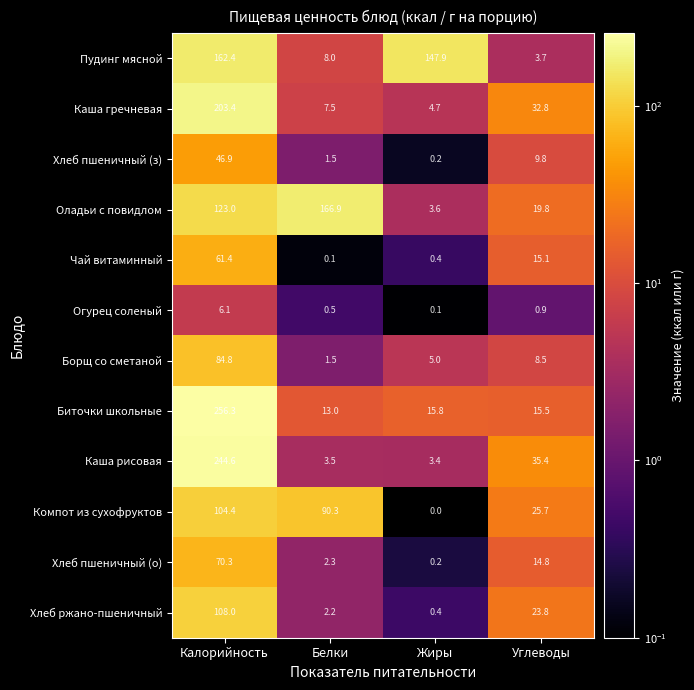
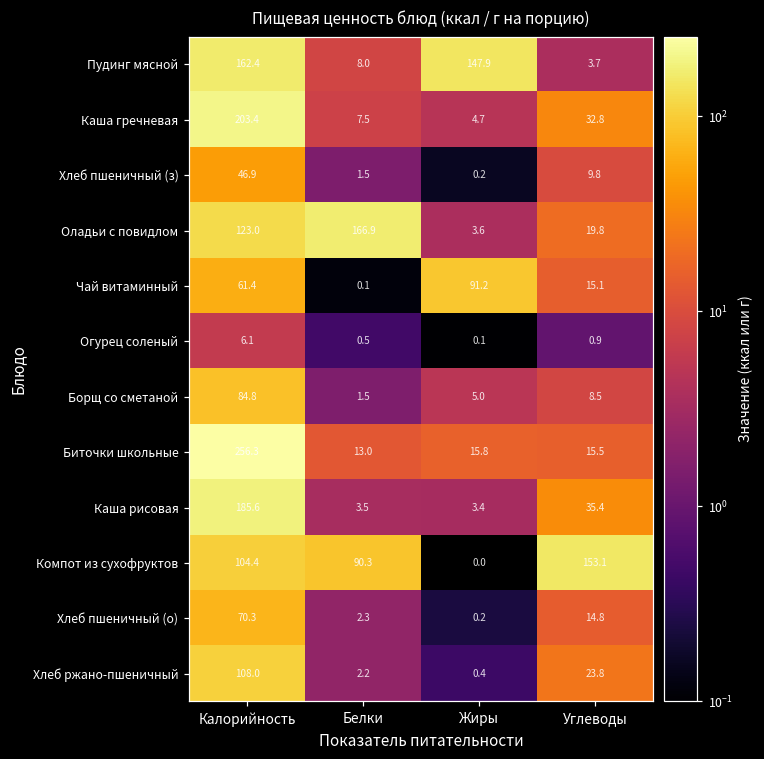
  {
    "Пудинг мясной": {
      "Калорийность": 162.4,
      "Белки": 8.0,
      "Жиры": 147.9,
      "Углеводы": 3.7
    },
    "Каша гречневая": {
      "Калорийность": 203.4,
      "Белки": 7.5,
      "Жиры": 4.7,
      "Углеводы": 32.8
    },
    "Хлеб пшеничный (з)": {
      "Калорийность": 46.9,
      "Белки": 1.5,
      "Жиры": 0.2,
      "Углеводы": 9.8
    },
    "Оладьи с повидлом": {
      "Калорийность": 123.0,
      "Белки": 166.9,
      "Жиры": 3.6,
      "Углеводы": 19.8
    },
    "Чай витаминный": {
      "Калорийность": 61.4,
      "Белки": 0.1,
-     "Жиры": 0.4,
+     "Жиры": 91.2,
      "Углеводы": 15.1
    },
    "Огурец соленый": {
      "Калорийность": 6.1,
      "Белки": 0.5,
      "Жиры": 0.1,
      "Углеводы": 0.9
    },
    "Борщ со сметаной": {
      "Калорийность": 84.8,
      "Белки": 1.5,
      "Жиры": 5.0,
      "Углеводы": 8.5
    },
    "Биточки школьные": {
      "Калорийность": 256.3,
      "Белки": 13.0,
      "Жиры": 15.8,
      "Углеводы": 15.5
    },
    "Каша рисовая": {
-     "Калорийность": 244.6,
+     "Калорийность": 185.6,
      "Белки": 3.5,
      "Жиры": 3.4,
      "Углеводы": 35.4
    },
    "Компот из сухофруктов": {
      "Калорийность": 104.4,
      "Белки": 90.3,
      "Жиры": 0.0,
-     "Углеводы": 25.7
+     "Углеводы": 153.1
    },
    "Хлеб пшеничный (о)": {
      "Калорийность": 70.3,
      "Белки": 2.3,
      "Жиры": 0.2,
      "Углеводы": 14.8
    },
    "Хлеб ржано-пшеничный": {
      "Калорийность": 108.0,
      "Белки": 2.2,
      "Жиры": 0.4,
      "Углеводы": 23.8
    }
  }
